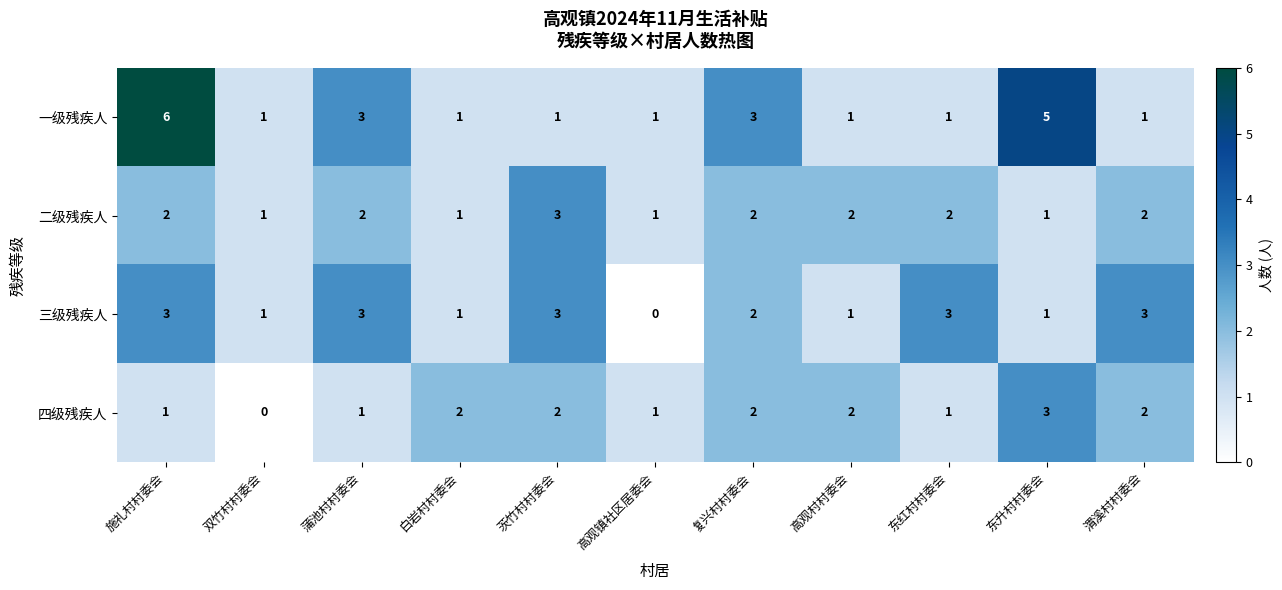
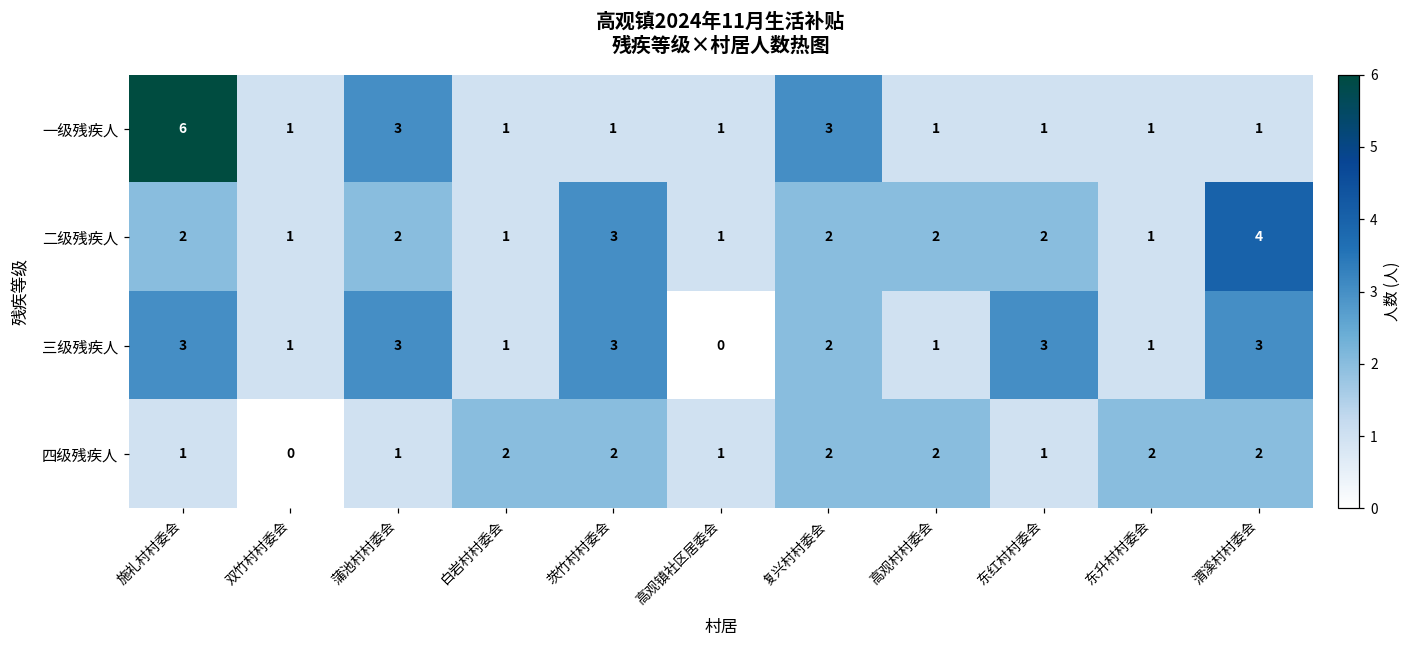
  {
    "一级残疾人": {
      "施礼村村委会": 6,
      "双竹村村委会": 1,
      "蒲池村村委会": 3,
      "白岩村村委会": 1,
      "茨竹村村委会": 1,
      "高观镇社区居委会": 1,
      "复兴村村委会": 3,
      "高观村村委会": 1,
      "东红村村委会": 1,
-     "东升村村委会": 5,
+     "东升村村委会": 1,
      "渭溪村村委会": 1
    },
    "二级残疾人": {
      "施礼村村委会": 2,
      "双竹村村委会": 1,
      "蒲池村村委会": 2,
      "白岩村村委会": 1,
      "茨竹村村委会": 3,
      "高观镇社区居委会": 1,
      "复兴村村委会": 2,
      "高观村村委会": 2,
      "东红村村委会": 2,
      "东升村村委会": 1,
-     "渭溪村村委会": 2
+     "渭溪村村委会": 4
    },
    "三级残疾人": {
      "施礼村村委会": 3,
      "双竹村村委会": 1,
      "蒲池村村委会": 3,
      "白岩村村委会": 1,
      "茨竹村村委会": 3,
      "高观镇社区居委会": 0,
      "复兴村村委会": 2,
      "高观村村委会": 1,
      "东红村村委会": 3,
      "东升村村委会": 1,
      "渭溪村村委会": 3
    },
    "四级残疾人": {
      "施礼村村委会": 1,
      "双竹村村委会": 0,
      "蒲池村村委会": 1,
      "白岩村村委会": 2,
      "茨竹村村委会": 2,
      "高观镇社区居委会": 1,
      "复兴村村委会": 2,
      "高观村村委会": 2,
      "东红村村委会": 1,
-     "东升村村委会": 3,
+     "东升村村委会": 2,
      "渭溪村村委会": 2
    }
  }
